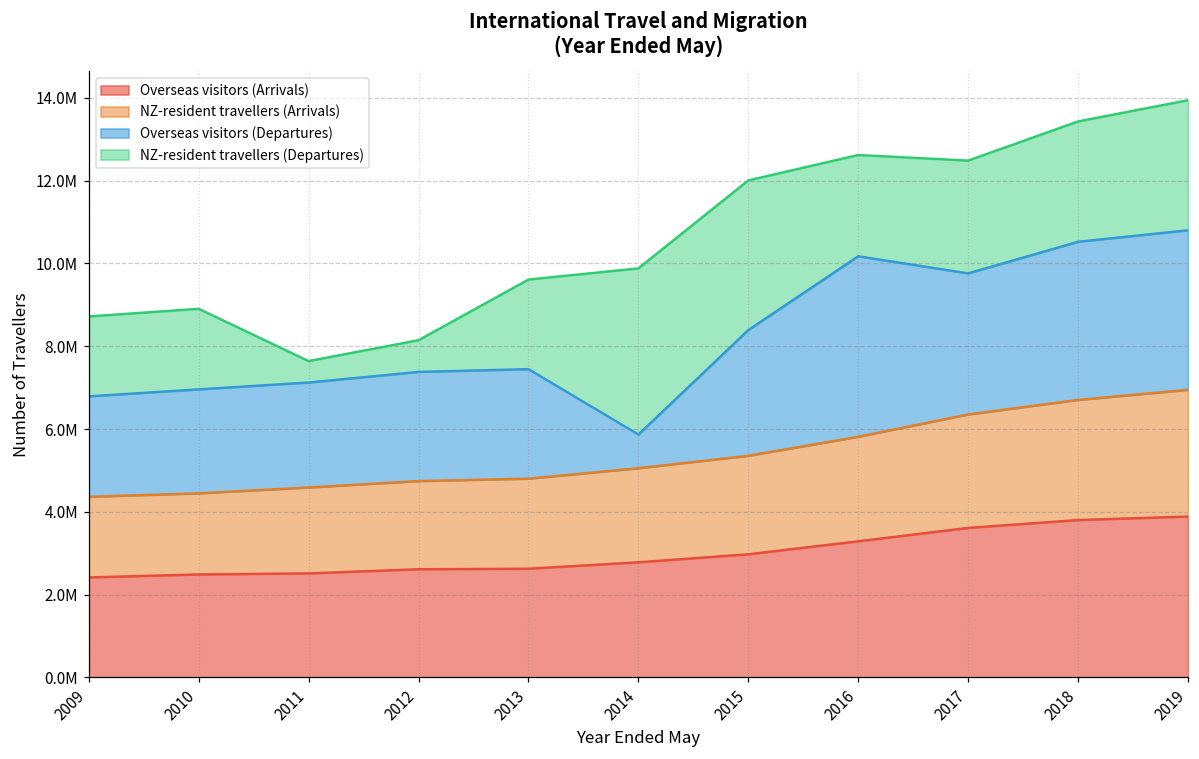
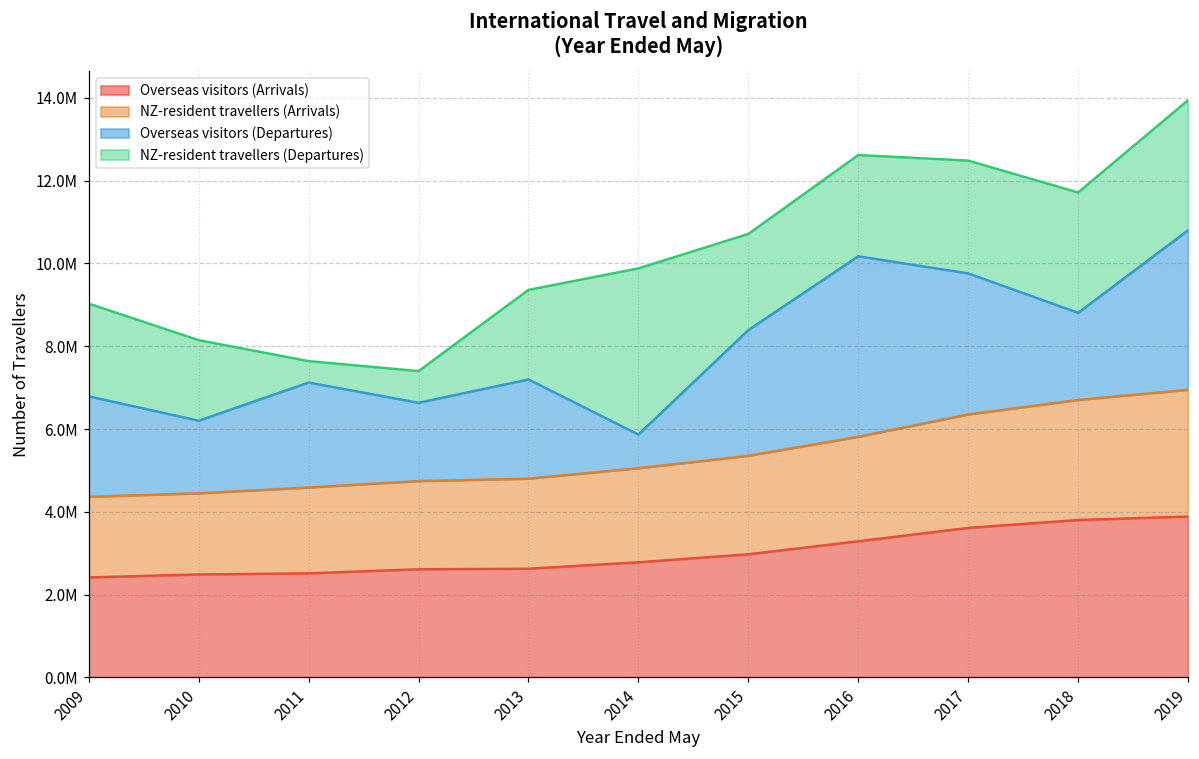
  {
    "Overseas visitors (Departures)": {
      "2009": 2400000,
-     "2010": 2500000,
+     "2010": 1800000,
      "2011": 2500000,
-     "2012": 2600000,
-     "2013": 2600000,
+     "2012": 1900000,
+     "2013": 2400000,
      "2014": 800000,
      "2015": 3000000,
      "2016": 4400000,
      "2017": 3400000,
-     "2018": 3800000,
+     "2018": 2100000,
      "2019": 3900000
    },
    "NZ-resident travellers (Departures)": {
-     "2009": 1900000,
+     "2009": 2200000,
      "2010": 1900000,
      "2011": 500000,
      "2012": 800000,
      "2013": 2200000,
      "2014": 4000000,
-     "2015": 3600000,
+     "2015": 2300000,
      "2016": 2400000,
      "2017": 2700000,
      "2018": 2900000,
      "2019": 3100000
    }
  }
